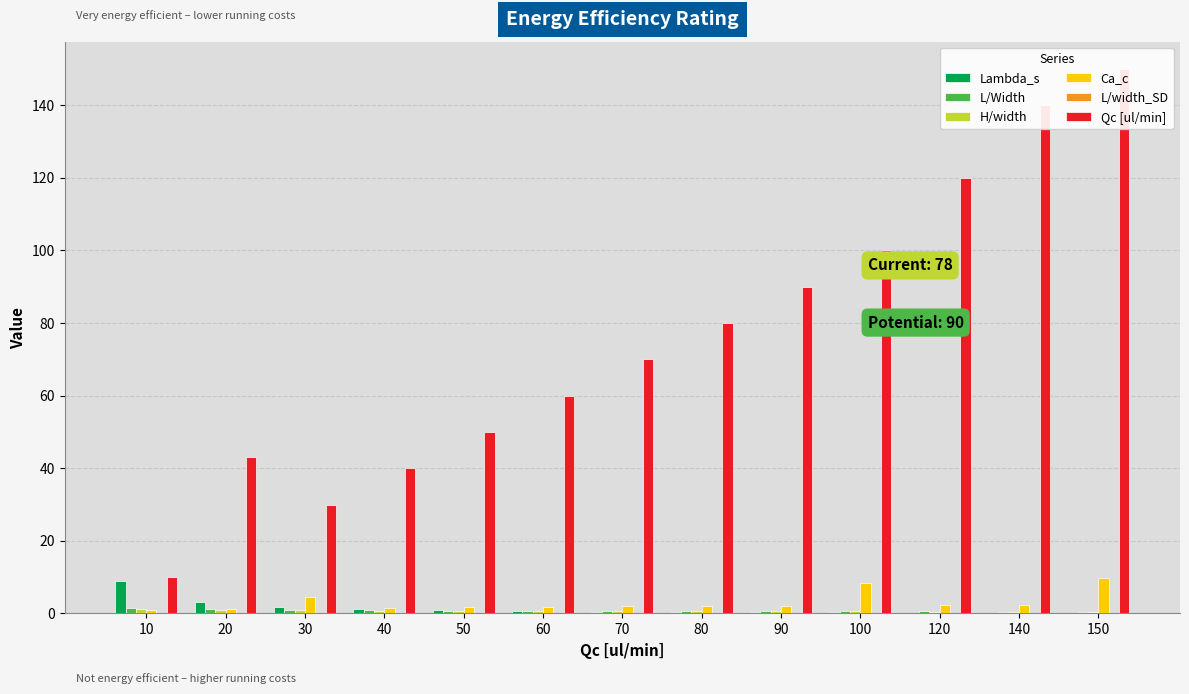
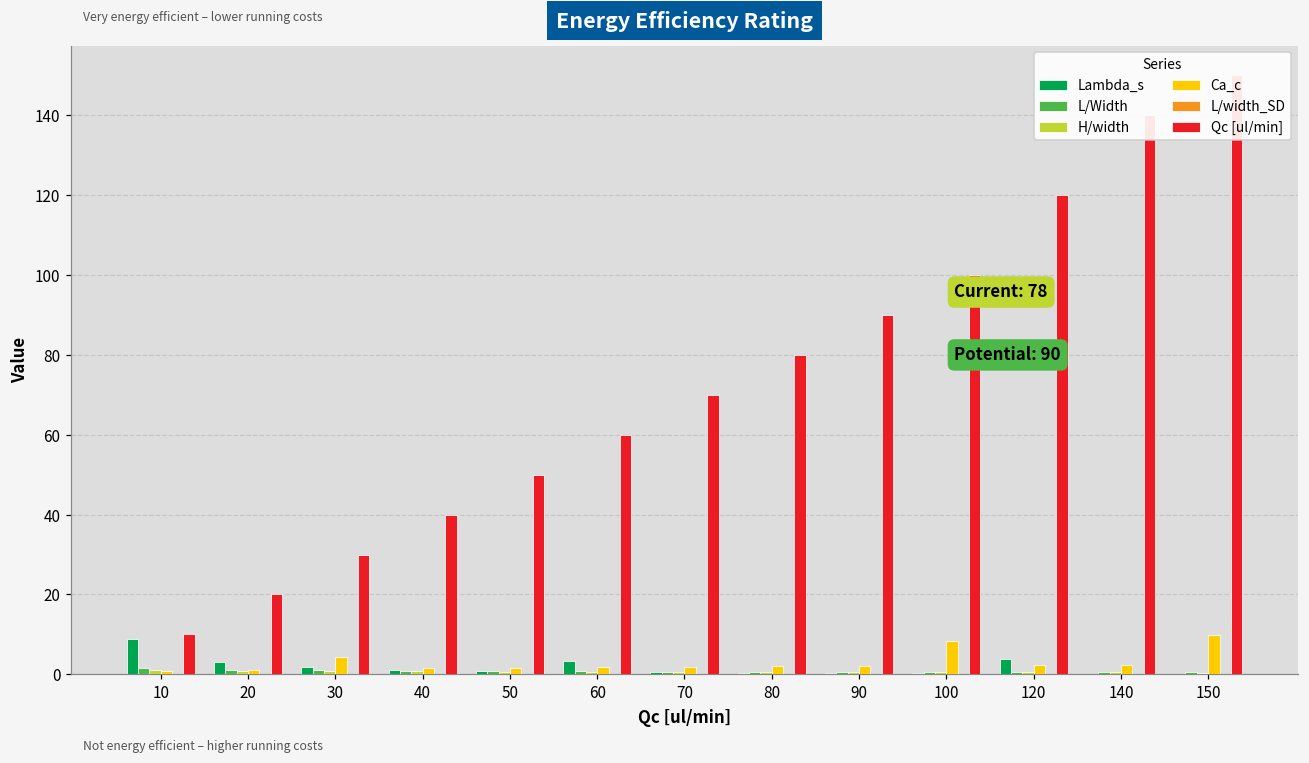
  {
    "Lambda_s": {
      "10": 9,
      "20": 3,
      "30": 2,
      "40": 1,
      "50": 1,
-     "60": 1,
-     "120": 0
+     "60": 3,
+     "120": 4
    },
    "L/Width": {
      "10": 1,
      "20": 1,
      "30": 1,
      "40": 1,
      "50": 1,
      "60": 1
    },
    "H/width": {
      "10": 1,
      "20": 1,
      "30": 1,
      "40": 1,
      "50": 1
    },
    "Ca_c": {
      "10": 1,
      "20": 1,
      "30": 4,
      "40": 2,
      "50": 2,
      "60": 2,
      "70": 2,
      "80": 2,
      "90": 2,
      "100": 8,
      "120": 2,
      "140": 2,
      "150": 10
    },
    "Qc [ul/min]": {
      "10": 10,
-     "20": 43,
+     "20": 20,
      "30": 30,
      "40": 40,
      "50": 50,
      "60": 60,
      "70": 70,
      "80": 80,
      "90": 90,
      "120": 120
    }
  }
